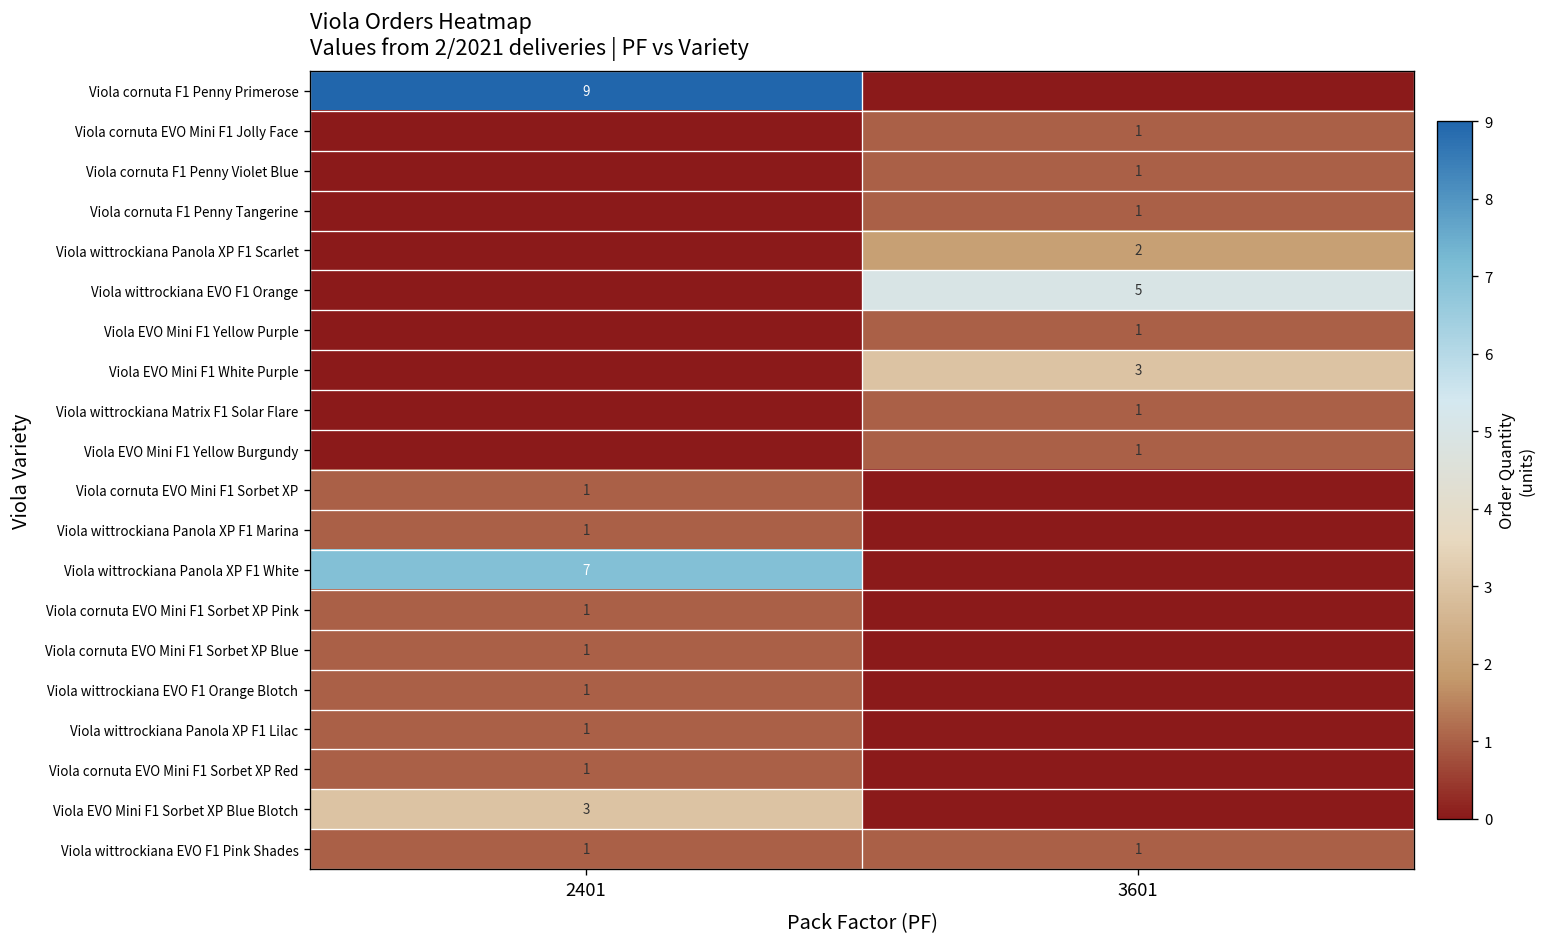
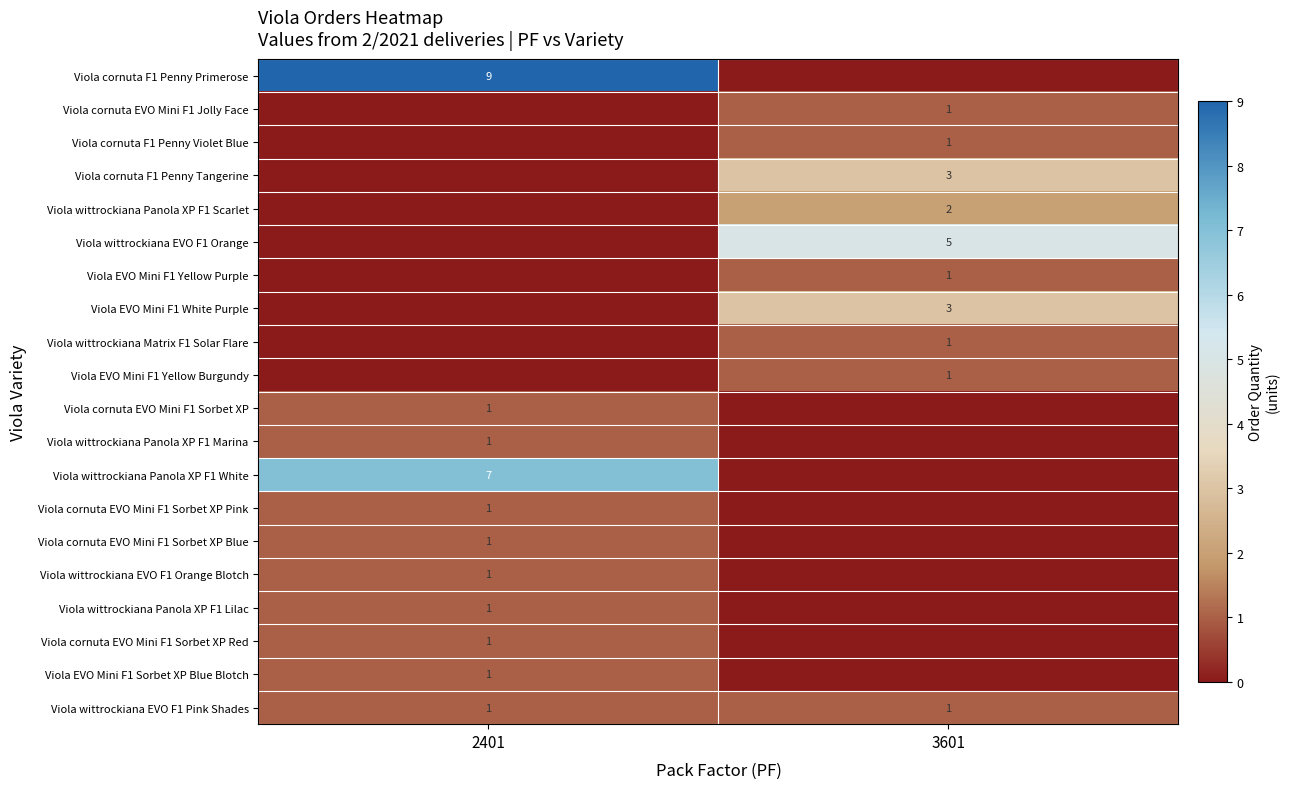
  {
    "Viola cornuta F1 Penny Primerose": {
      "2401": 9
    },
    "Viola cornuta EVO Mini F1 Jolly Face": {
      "3601": 1
    },
    "Viola cornuta F1 Penny Violet Blue": {
      "3601": 1
    },
    "Viola cornuta F1 Penny Tangerine": {
-     "3601": 1
+     "3601": 3
    },
    "Viola wittrockiana Panola XP F1 Scarlet": {
      "3601": 2
    },
    "Viola wittrockiana EVO F1 Orange": {
      "3601": 5
    },
    "Viola EVO Mini F1 Yellow Purple": {
      "3601": 1
    },
    "Viola EVO Mini F1 White Purple": {
      "3601": 3
    },
    "Viola wittrockiana Matrix F1 Solar Flare": {
      "3601": 1
    },
    "Viola EVO Mini F1 Yellow Burgundy": {
      "3601": 1
    },
    "Viola cornuta EVO Mini F1 Sorbet XP": {
      "2401": 1
    },
    "Viola wittrockiana Panola XP F1 Marina": {
      "2401": 1
    },
    "Viola wittrockiana Panola XP F1 White": {
      "2401": 7
    },
    "Viola cornuta EVO Mini F1 Sorbet XP Pink": {
      "2401": 1
    },
    "Viola cornuta EVO Mini F1 Sorbet XP Blue": {
      "2401": 1
    },
    "Viola wittrockiana EVO F1 Orange Blotch": {
      "2401": 1
    },
    "Viola wittrockiana Panola XP F1 Lilac": {
      "2401": 1
    },
    "Viola cornuta EVO Mini F1 Sorbet XP Red": {
      "2401": 1
    },
    "Viola EVO Mini F1 Sorbet XP Blue Blotch": {
-     "2401": 3
+     "2401": 1
    },
    "Viola wittrockiana EVO F1 Pink Shades": {
      "2401": 1,
      "3601": 1
    }
  }
